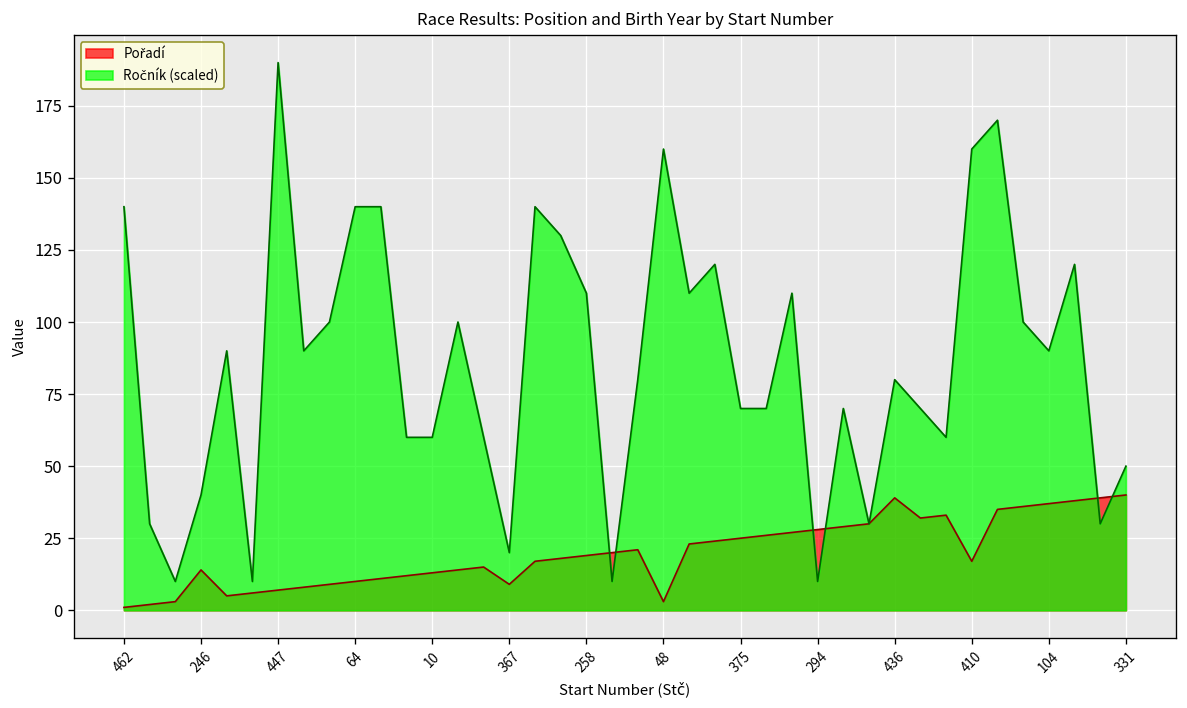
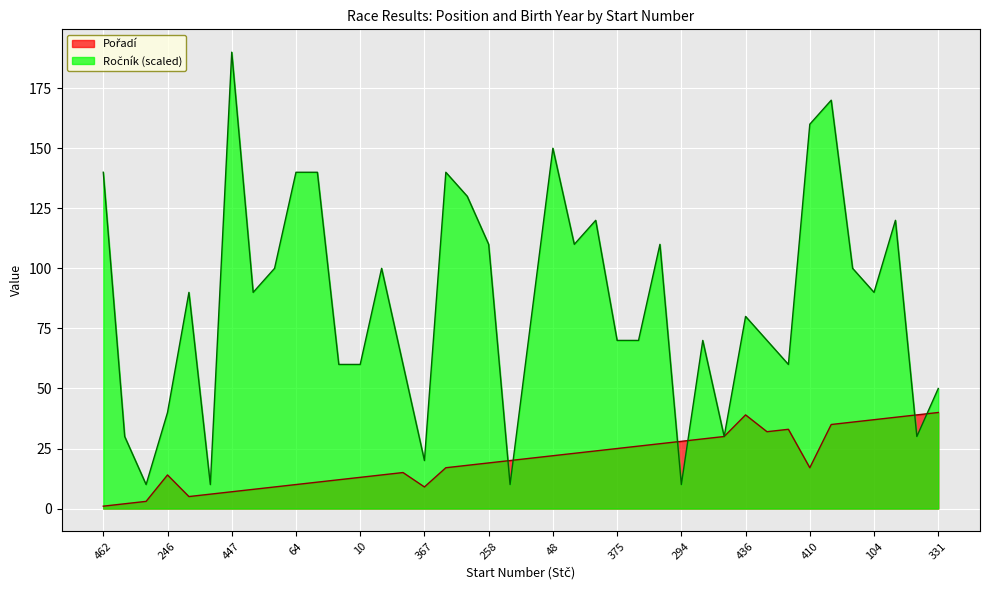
  {
    "Pořadí": {
      "462": 1,
      "246": 14,
      "447": 7,
      "64": 10,
      "367": 9,
      "258": 19,
-     "48": 3,
+     "48": 22,
      "375": 25,
      "294": 28,
      "436": 39,
      "410": 17,
      "104": 37,
      "331": 40
    },
    "Ročník (scaled)": {
      "462": 140,
      "246": 40,
      "447": 190,
      "64": 140,
      "367": 20,
      "258": 110,
-     "48": 160,
+     "48": 150,
      "375": 70,
      "294": 10,
      "436": 80,
      "410": 160,
      "104": 90,
      "331": 50
    }
  }
